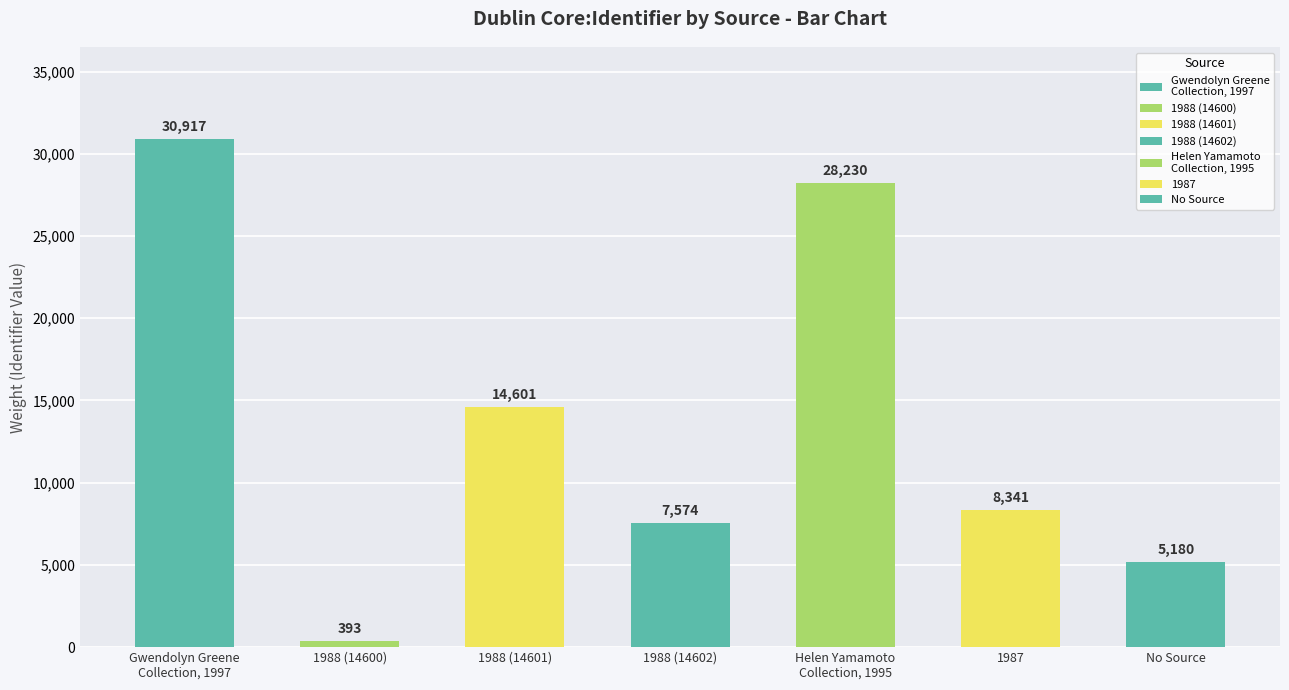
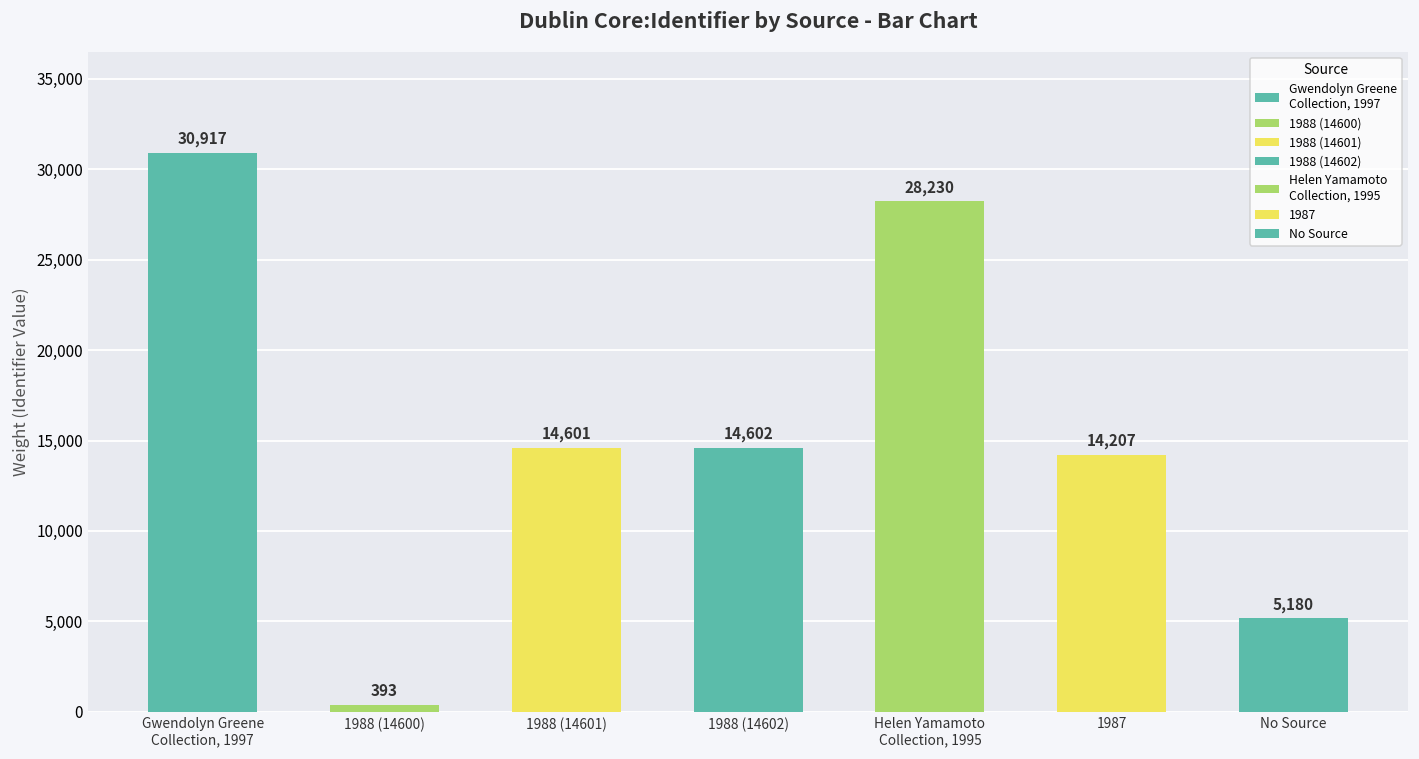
  {
    "Gwendolyn Greene Collection, 1997": "30,917",
    "1988 (14600)": "393",
    "1988 (14601)": "14,601",
-   "1988 (14602)": "7,574",
+   "1988 (14602)": "14,602",
    "Helen Yamamoto Collection, 1995": "28,230",
-   "1987": "8,341",
+   "1987": "14,207",
    "No Source": "5,180"
  }
